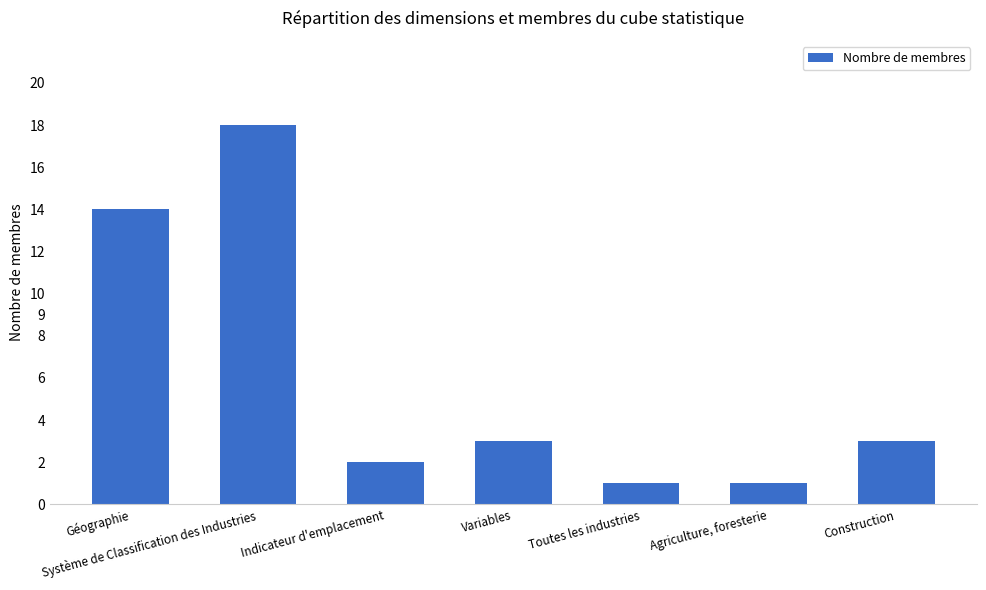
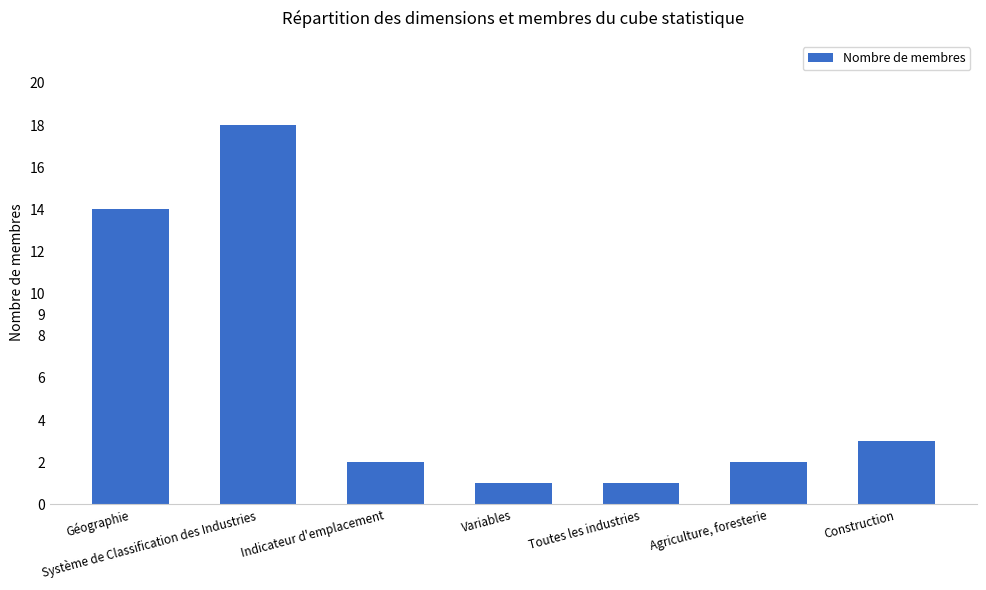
  {
    "Géographie": 14,
    "Système de Classification des Industries": 18,
    "Indicateur d'emplacement": 2,
-   "Variables": 3,
+   "Variables": 1,
    "Toutes les industries": 1,
-   "Agriculture, foresterie": 1,
+   "Agriculture, foresterie": 2,
    "Construction": 3
  }
